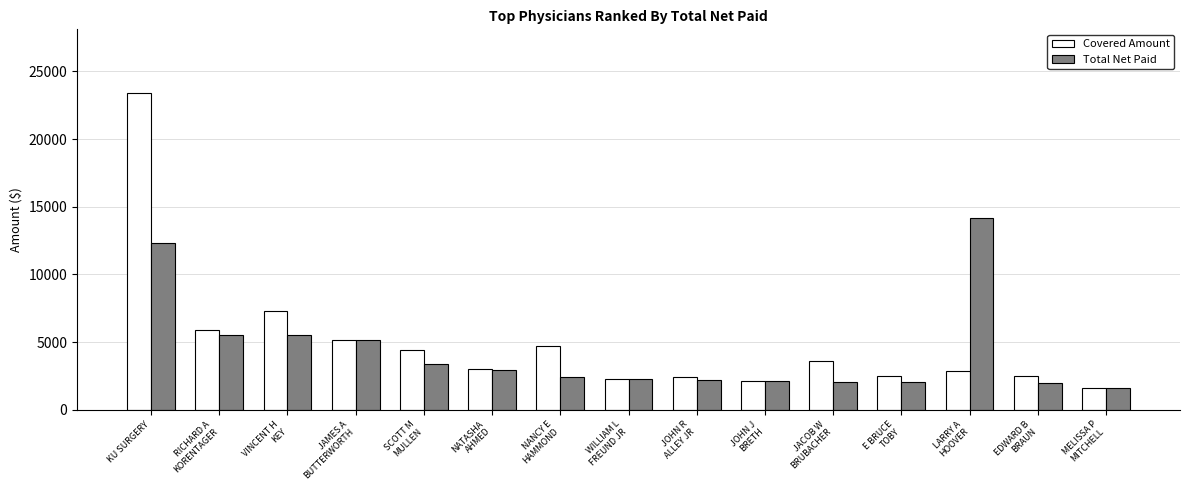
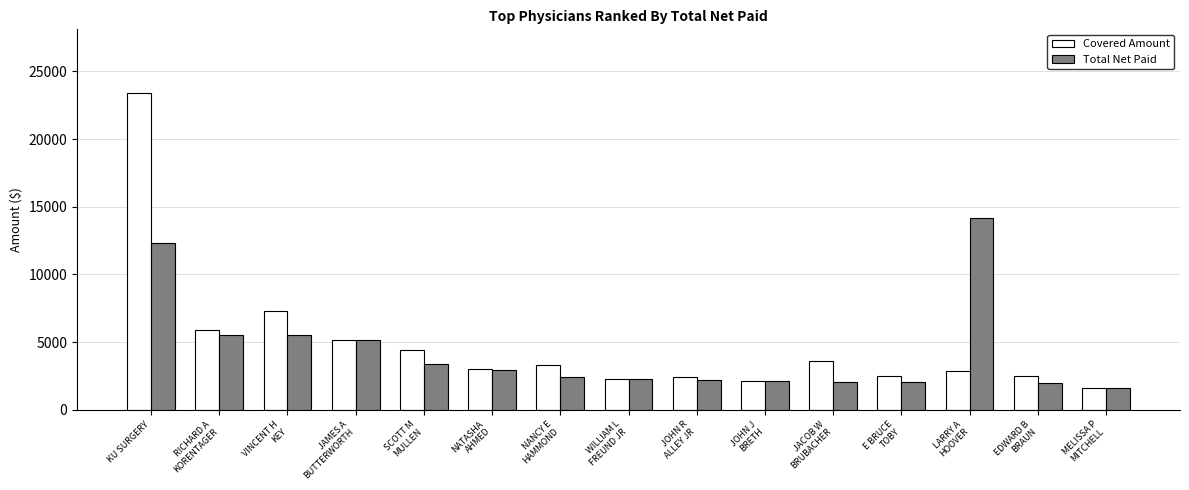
  {
    "Covered Amount": {
      "KU SURGERY": 23400,
      "RICHARD A KORENTAGER": 5900,
      "VINCENT H KEY": 7300,
      "JAMES A BUTTERWORTH": 5200,
      "SCOTT M MULLEN": 4400,
      "NATASHA AHMED": 3000,
-     "NANCY E HAMMOND": 4700,
+     "NANCY E HAMMOND": 3300,
      "WILLIAM L FREUND JR": 2300,
      "JOHN R ALLEY JR": 2500,
      "JOHN J BRETH": 2200,
      "JACOB W BRUBACHER": 3600,
      "E BRUCE TOBY": 2500,
      "LARRY A HOOVER": 2900,
      "EDWARD B BRAUN": 2500,
      "MELISSA P MITCHELL": 1600
    },
    "Total Net Paid": {
      "KU SURGERY": 12300,
      "RICHARD A KORENTAGER": 5600,
      "VINCENT H KEY": 5500,
      "JAMES A BUTTERWORTH": 5100,
      "SCOTT M MULLEN": 3400,
      "NATASHA AHMED": 2900,
      "NANCY E HAMMOND": 2400,
      "WILLIAM L FREUND JR": 2300,
      "JOHN R ALLEY JR": 2200,
      "JOHN J BRETH": 2200,
      "JACOB W BRUBACHER": 2000,
      "E BRUCE TOBY": 2000,
      "LARRY A HOOVER": 14200,
      "EDWARD B BRAUN": 1900,
      "MELISSA P MITCHELL": 1600
    }
  }
